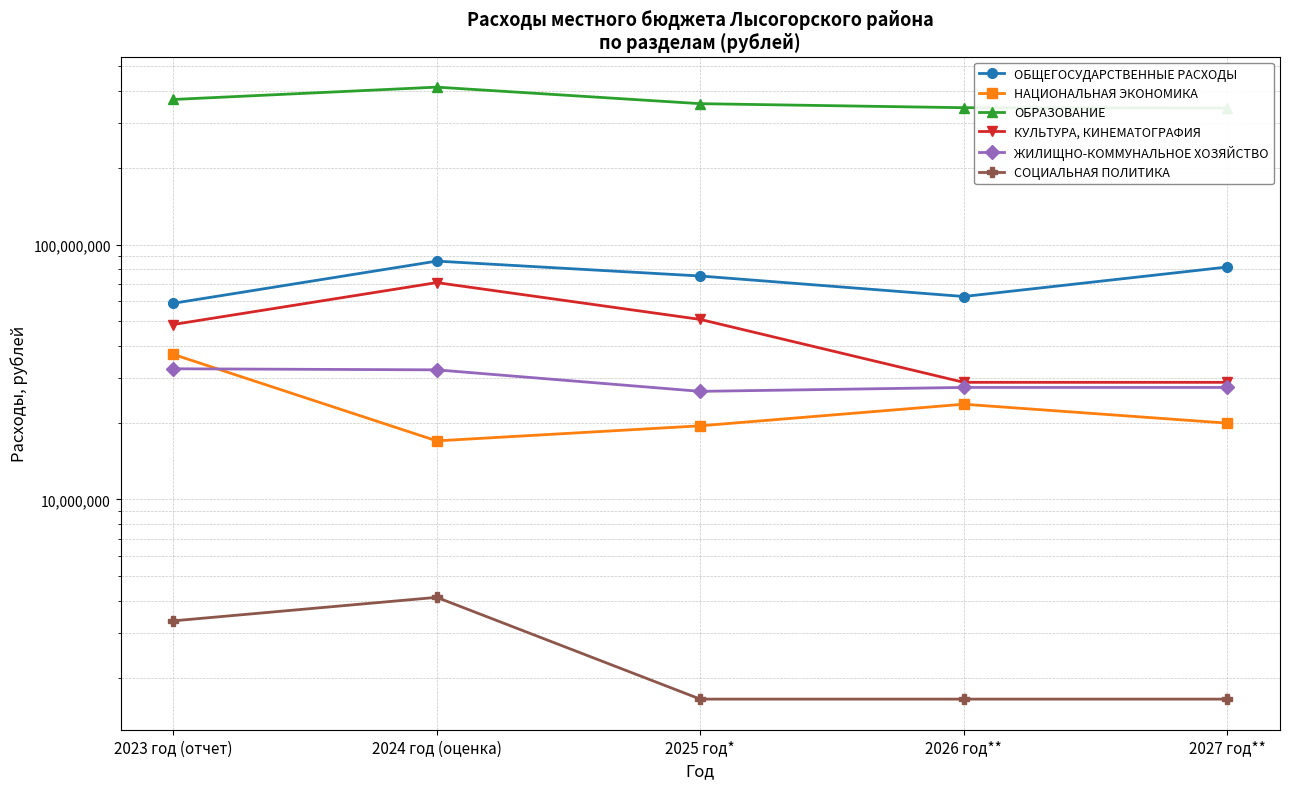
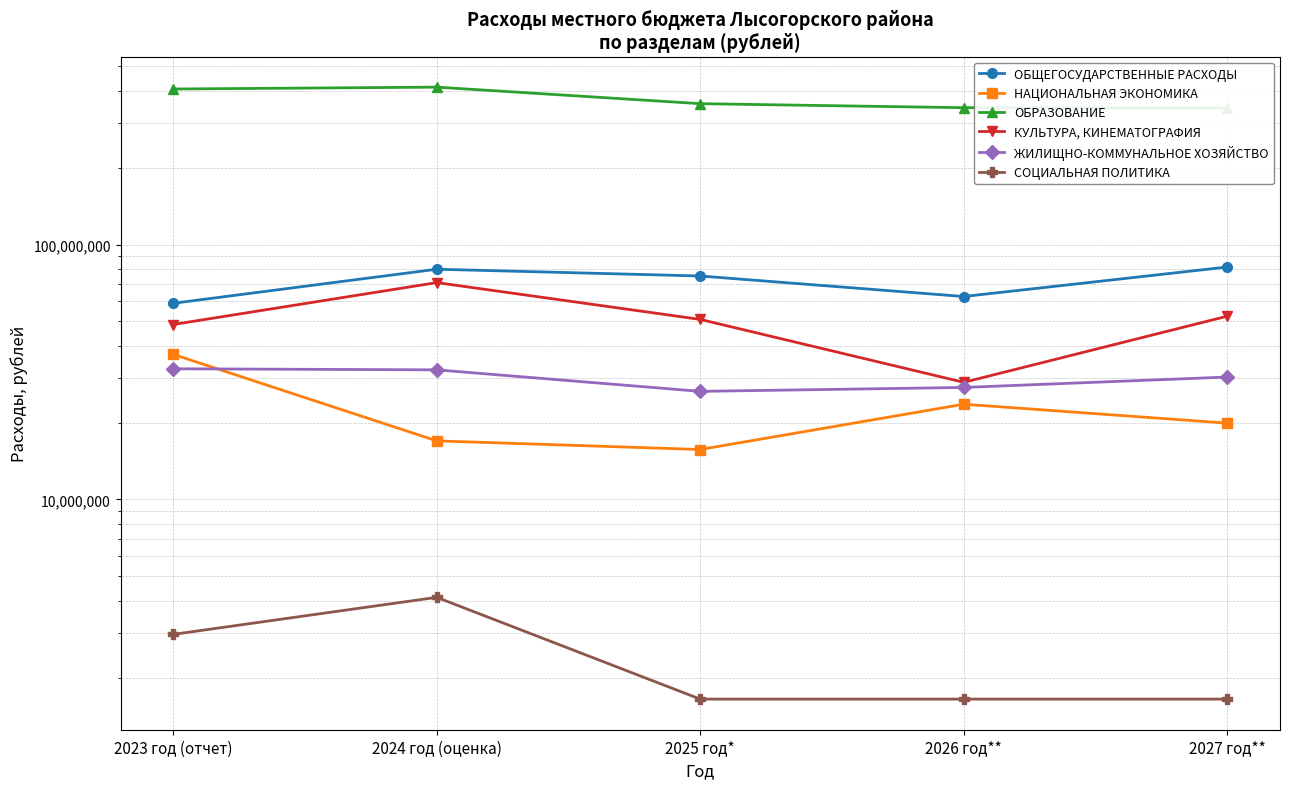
  {
    "ОБЩЕГОСУДАРСТВЕННЫЕ РАСХОДЫ": {
      "2023 год (отчет)": "59,000,000",
-     "2024 год (оценка)": "86,000,000",
+     "2024 год (оценка)": "80,000,000",
      "2025 год*": "75,000,000",
      "2026 год**": "63,000,000",
      "2027 год**": "82,000,000"
    },
    "НАЦИОНАЛЬНАЯ ЭКОНОМИКА": {
      "2023 год (отчет)": "37,000,000",
      "2024 год (оценка)": "17,000,000",
-     "2025 год*": "19,000,000",
+     "2025 год*": "16,000,000",
      "2026 год**": "24,000,000",
      "2027 год**": "20,000,000"
    },
    "ОБРАЗОВАНИЕ": {
-     "2023 год (отчет)": "370,000,000",
+     "2023 год (отчет)": "410,000,000",
      "2024 год (оценка)": "410,000,000",
      "2025 год*": "360,000,000",
      "2026 год**": "340,000,000"
    },
    "КУЛЬТУРА, КИНЕМАТОГРАФИЯ": {
      "2023 год (отчет)": "49,000,000",
      "2024 год (оценка)": "71,000,000",
      "2025 год*": "51,000,000",
      "2026 год**": "29,000,000",
-     "2027 год**": "29,000,000"
+     "2027 год**": "52,000,000"
    },
    "ЖИЛИЩНО-КОММУНАЛЬНОЕ ХОЗЯЙСТВО": {
      "2023 год (отчет)": "33,000,000",
      "2024 год (оценка)": "32,000,000",
      "2025 год*": "27,000,000",
      "2026 год**": "27,000,000",
-     "2027 год**": "27,000,000"
+     "2027 год**": "30,000,000"
    },
    "СОЦИАЛЬНАЯ ПОЛИТИКА": {
-     "2023 год (отчет)": "3,300,000",
+     "2023 год (отчет)": "3,000,000",
      "2024 год (оценка)": "4,100,000",
      "2025 год*": "1,600,000",
      "2026 год**": "1,600,000",
      "2027 год**": "1,600,000"
    }
  }
